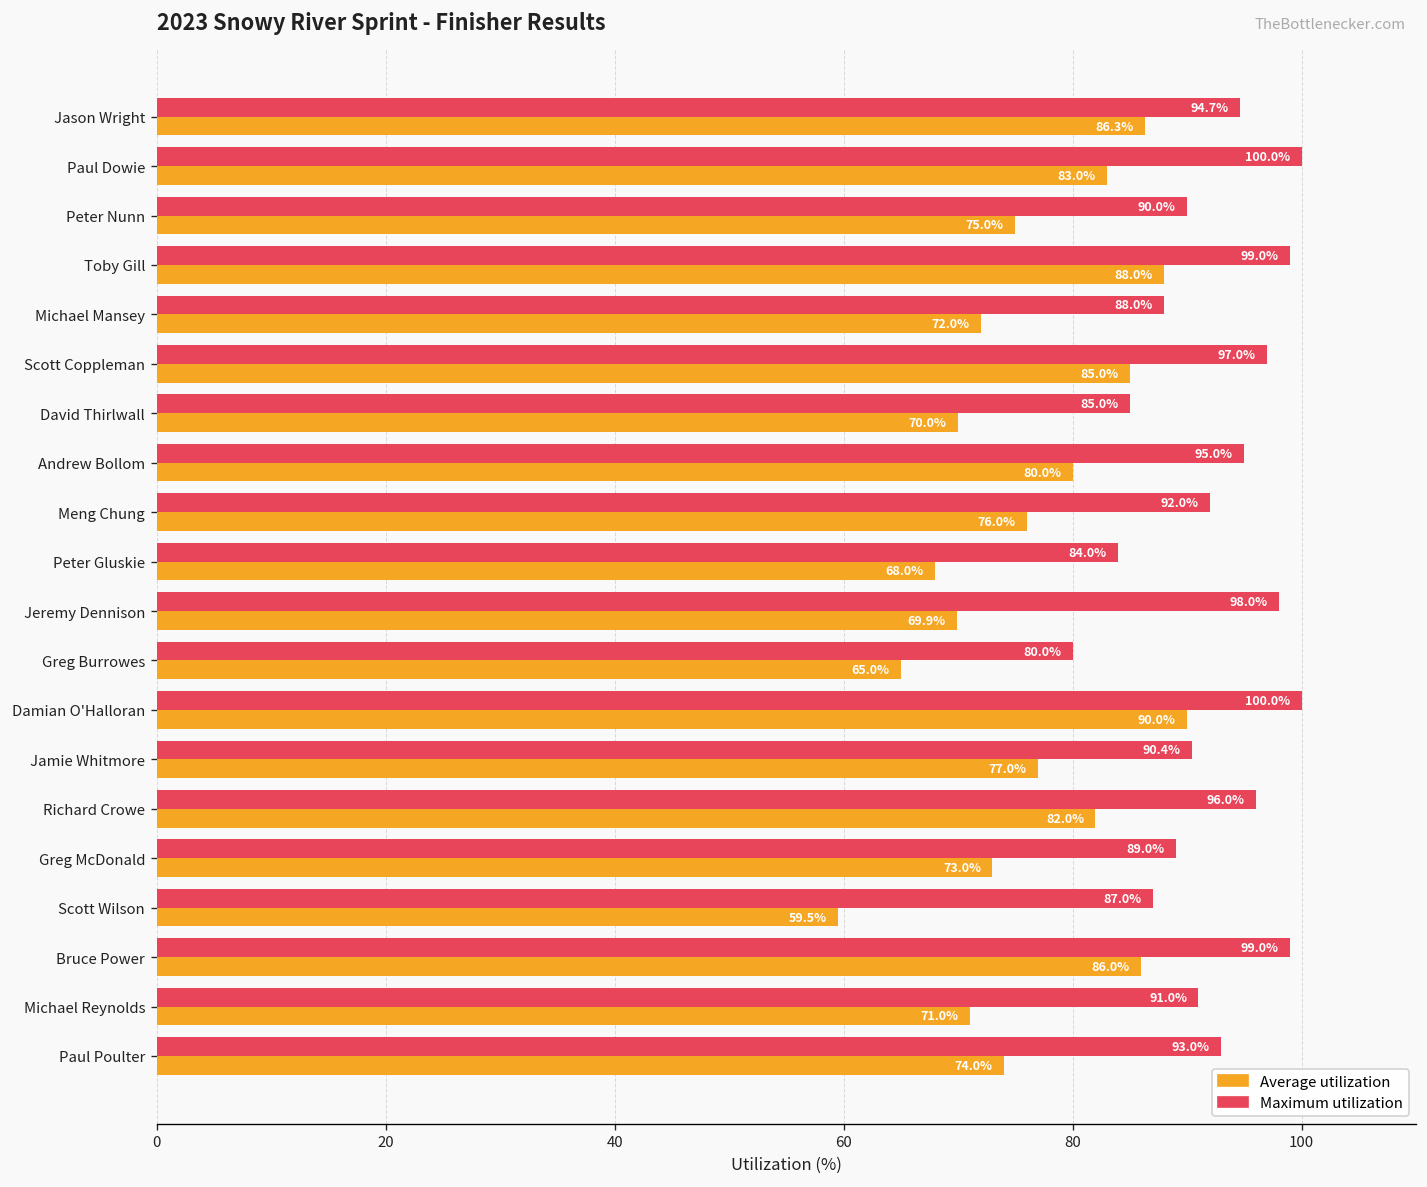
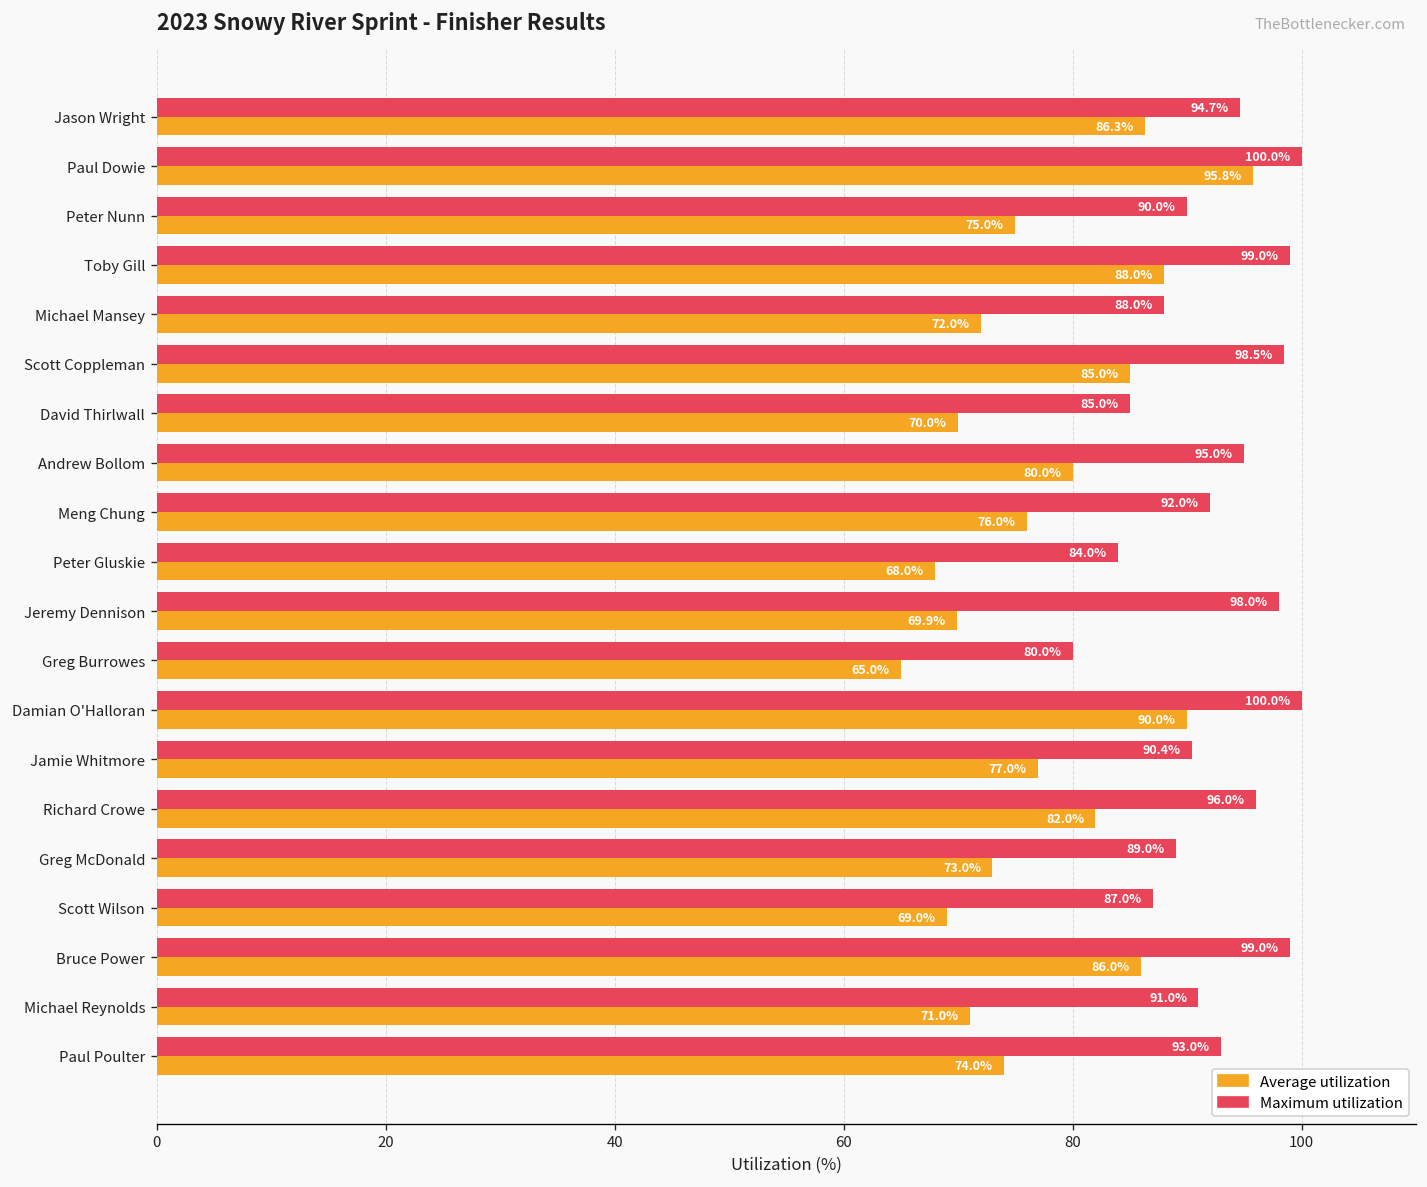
  {
    "Average utilization": {
      "Jason Wright": "86.3%",
-     "Paul Dowie": "83.0%",
+     "Paul Dowie": "95.8%",
      "Peter Nunn": "75.0%",
      "Toby Gill": "88.0%",
      "Michael Mansey": "72.0%",
      "Scott Coppleman": "85.0%",
      "David Thirlwall": "70.0%",
      "Andrew Bollom": "80.0%",
      "Meng Chung": "76.0%",
      "Peter Gluskie": "68.0%",
      "Jeremy Dennison": "69.9%",
      "Greg Burrowes": "65.0%",
      "Damian O'Halloran": "90.0%",
      "Jamie Whitmore": "77.0%",
      "Richard Crowe": "82.0%",
      "Greg McDonald": "73.0%",
-     "Scott Wilson": "59.5%",
+     "Scott Wilson": "69.0%",
      "Bruce Power": "86.0%",
      "Michael Reynolds": "71.0%",
      "Paul Poulter": "74.0%"
    },
    "Maximum utilization": {
      "Jason Wright": "94.7%",
      "Paul Dowie": "100.0%",
      "Peter Nunn": "90.0%",
      "Toby Gill": "99.0%",
      "Michael Mansey": "88.0%",
-     "Scott Coppleman": "97.0%",
+     "Scott Coppleman": "98.5%",
      "David Thirlwall": "85.0%",
      "Andrew Bollom": "95.0%",
      "Meng Chung": "92.0%",
      "Peter Gluskie": "84.0%",
      "Jeremy Dennison": "98.0%",
      "Greg Burrowes": "80.0%",
      "Damian O'Halloran": "100.0%",
      "Jamie Whitmore": "90.4%",
      "Richard Crowe": "96.0%",
      "Greg McDonald": "89.0%",
      "Scott Wilson": "87.0%",
      "Bruce Power": "99.0%",
      "Michael Reynolds": "91.0%",
      "Paul Poulter": "93.0%"
    }
  }
